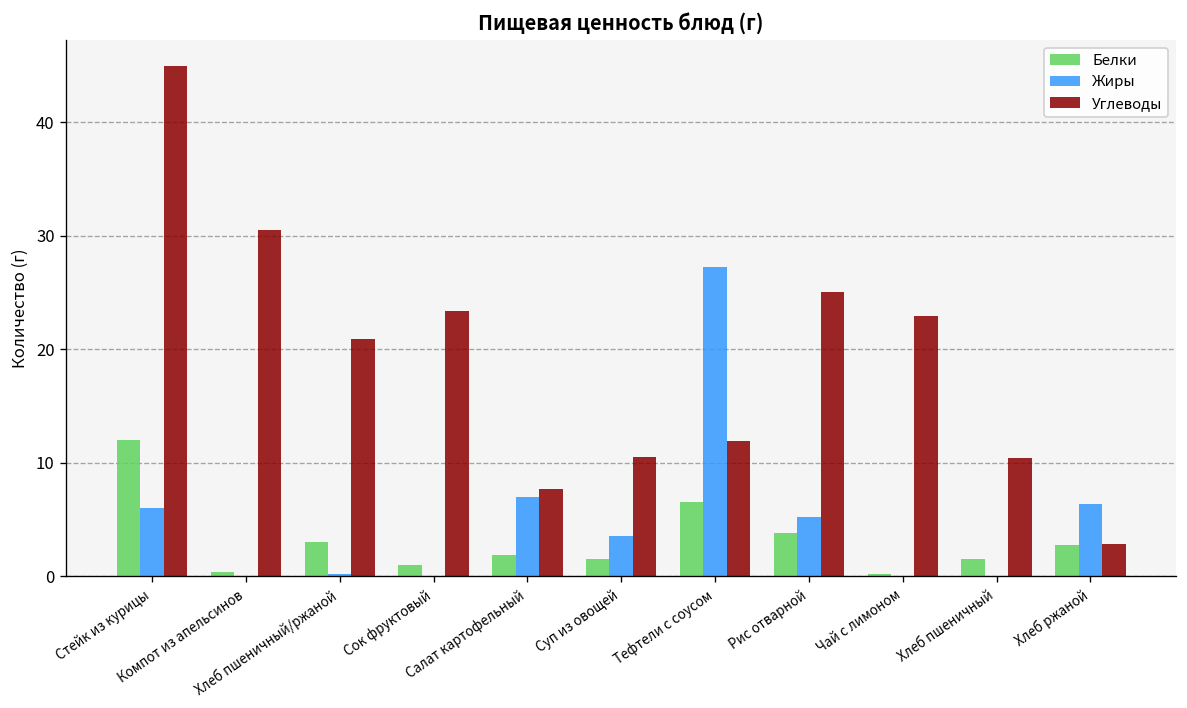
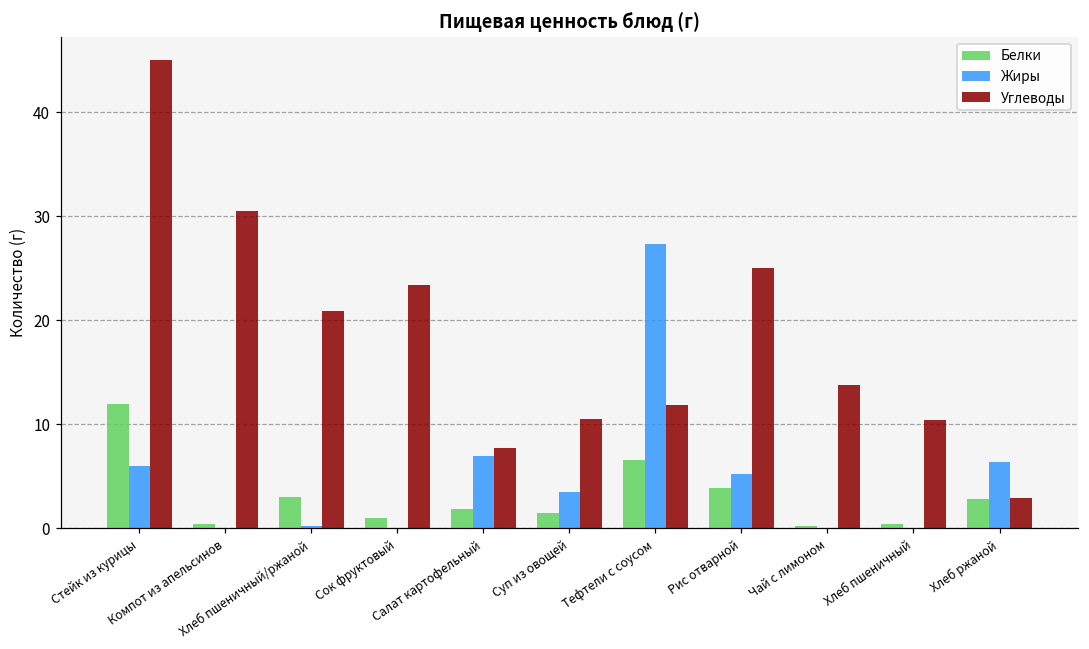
  {
    "Белки": {
      "Стейк из курицы": 12,
      "Компот из апельсинов": 0,
      "Хлеб пшеничный/ржаной": 3,
      "Сок фруктовый": 1,
      "Салат картофельный": 2,
      "Суп из овощей": 2,
      "Тефтели с соусом": 7,
      "Рис отварной": 4,
-     "Хлеб пшеничный": 2,
+     "Хлеб пшеничный": 0,
      "Хлеб ржаной": 3
    },
    "Жиры": {
      "Стейк из курицы": 6,
      "Компот из апельсинов": 0,
      "Сок фруктовый": 0,
      "Салат картофельный": 7,
      "Суп из овощей": 4,
      "Тефтели с соусом": 27,
      "Рис отварной": 5,
      "Хлеб ржаной": 6
    },
    "Углеводы": {
      "Стейк из курицы": 45,
      "Компот из апельсинов": 31,
      "Хлеб пшеничный/ржаной": 21,
      "Сок фруктовый": 23,
      "Салат картофельный": 8,
      "Суп из овощей": 10,
      "Тефтели с соусом": 12,
      "Рис отварной": 25,
-     "Чай с лимоном": 23,
+     "Чай с лимоном": 14,
      "Хлеб пшеничный": 10,
      "Хлеб ржаной": 3
    }
  }
